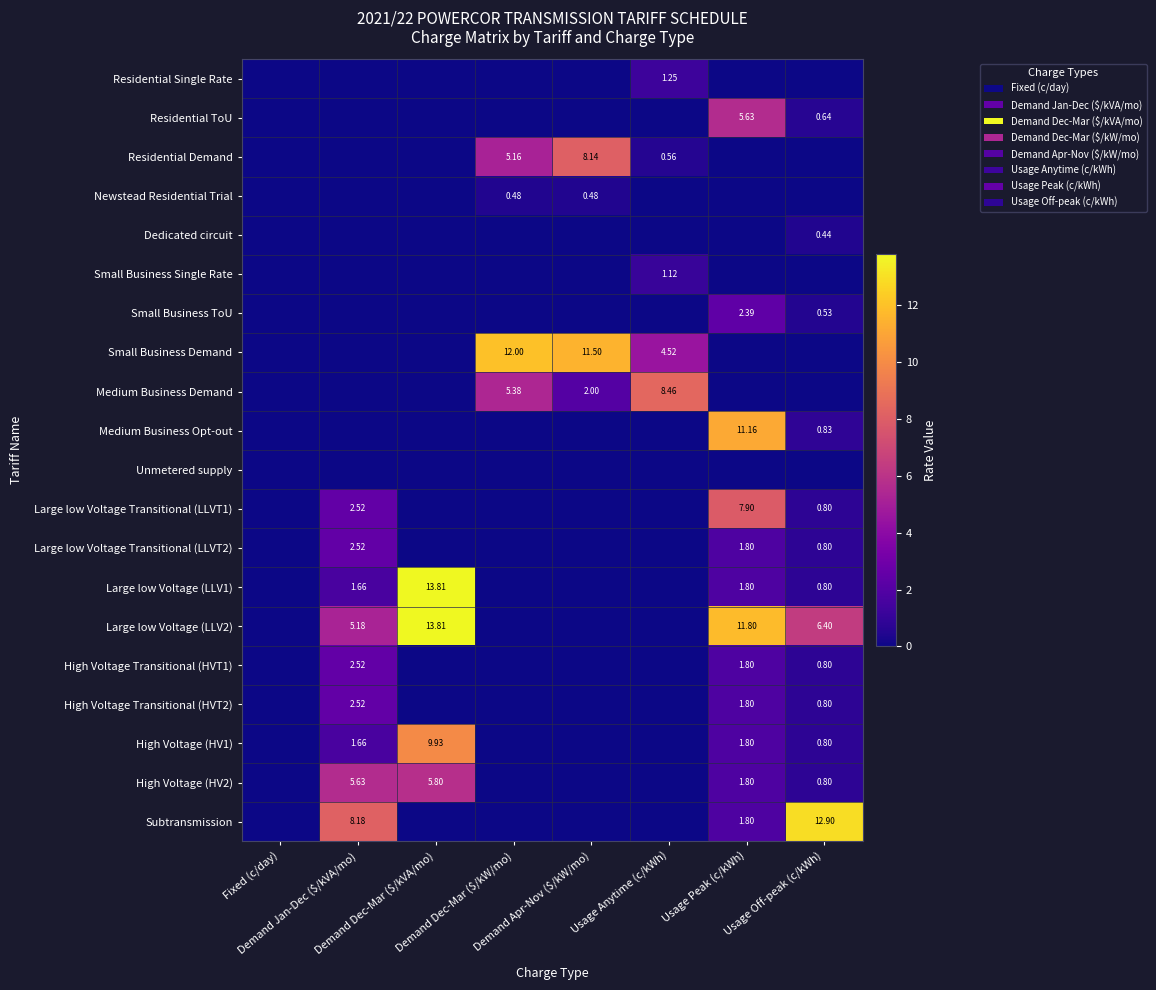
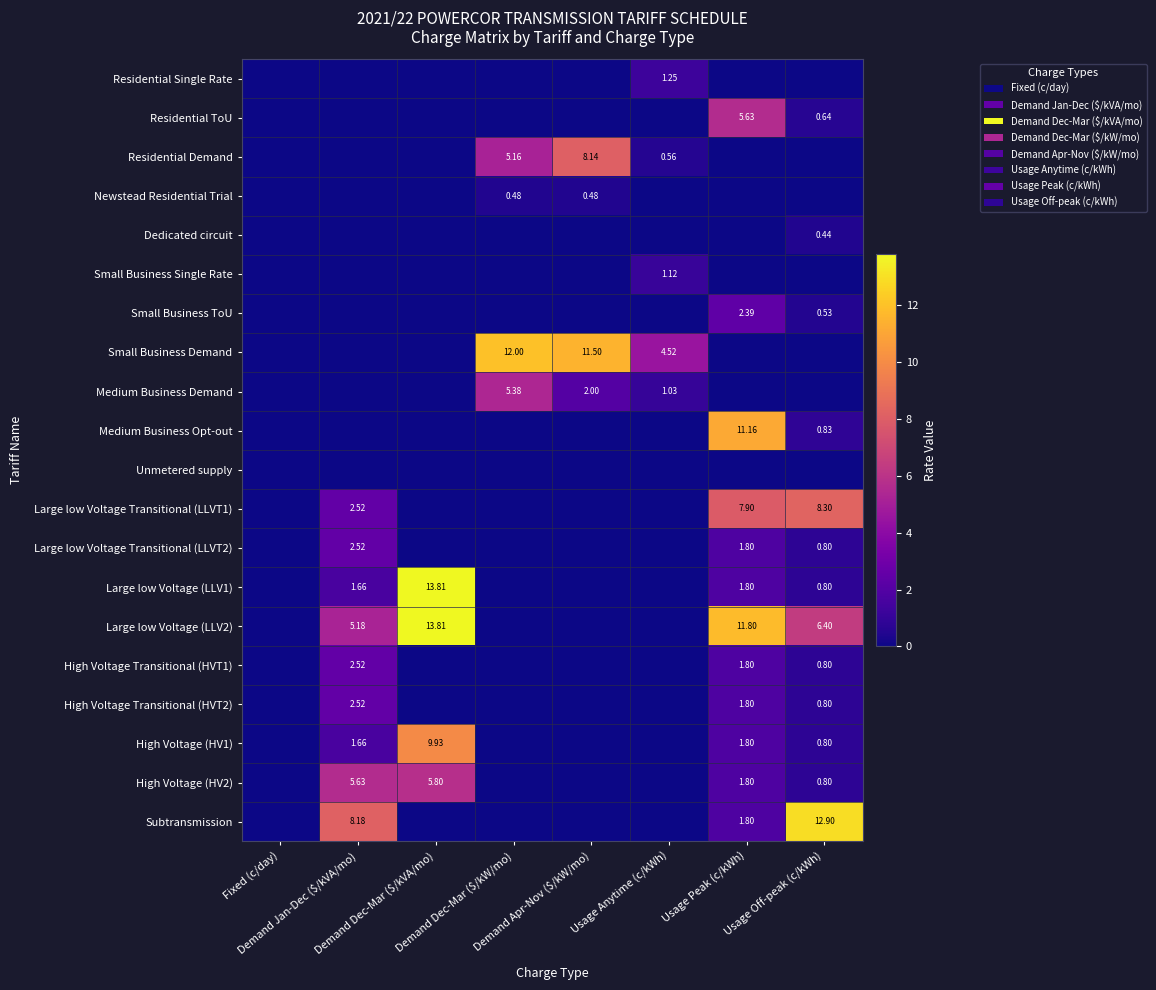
  {
    "Residential Single Rate": {
      "Usage Anytime (c/kWh)": 1.25
    },
    "Residential ToU": {
      "Usage Peak (c/kWh)": 5.63,
      "Usage Off-peak (c/kWh)": 0.64
    },
    "Residential Demand": {
      "Demand Dec-Mar ($/kW/mo)": 5.16,
      "Demand Apr-Nov ($/kW/mo)": 8.14,
      "Usage Anytime (c/kWh)": 0.56
    },
    "Newstead Residential Trial": {
      "Demand Dec-Mar ($/kW/mo)": 0.48,
      "Demand Apr-Nov ($/kW/mo)": 0.48
    },
    "Dedicated circuit": {
      "Usage Off-peak (c/kWh)": 0.44
    },
    "Small Business Single Rate": {
      "Usage Anytime (c/kWh)": 1.12
    },
    "Small Business ToU": {
      "Usage Peak (c/kWh)": 2.39,
      "Usage Off-peak (c/kWh)": 0.53
    },
    "Small Business Demand": {
      "Demand Dec-Mar ($/kW/mo)": 12.00,
      "Demand Apr-Nov ($/kW/mo)": 11.50,
      "Usage Anytime (c/kWh)": 4.52
    },
    "Medium Business Demand": {
      "Demand Dec-Mar ($/kW/mo)": 5.38,
      "Demand Apr-Nov ($/kW/mo)": 2.00,
-     "Usage Anytime (c/kWh)": 8.46
+     "Usage Anytime (c/kWh)": 1.03
    },
    "Medium Business Opt-out": {
      "Usage Peak (c/kWh)": 11.16,
      "Usage Off-peak (c/kWh)": 0.83
    },
    "Large low Voltage Transitional (LLVT1)": {
      "Demand Jan-Dec ($/kVA/mo)": 2.52,
      "Usage Peak (c/kWh)": 7.90,
-     "Usage Off-peak (c/kWh)": 0.80
+     "Usage Off-peak (c/kWh)": 8.30
    },
    "Large low Voltage Transitional (LLVT2)": {
      "Demand Jan-Dec ($/kVA/mo)": 2.52,
      "Usage Peak (c/kWh)": 1.80,
      "Usage Off-peak (c/kWh)": 0.80
    },
    "Large low Voltage (LLV1)": {
      "Demand Jan-Dec ($/kVA/mo)": 1.66,
      "Demand Dec-Mar ($/kVA/mo)": 13.81,
      "Usage Peak (c/kWh)": 1.80,
      "Usage Off-peak (c/kWh)": 0.80
    },
    "Large low Voltage (LLV2)": {
      "Demand Jan-Dec ($/kVA/mo)": 5.18,
      "Demand Dec-Mar ($/kVA/mo)": 13.81,
      "Usage Peak (c/kWh)": 11.80,
      "Usage Off-peak (c/kWh)": 6.40
    },
    "High Voltage Transitional (HVT1)": {
      "Demand Jan-Dec ($/kVA/mo)": 2.52,
      "Usage Peak (c/kWh)": 1.80,
      "Usage Off-peak (c/kWh)": 0.80
    },
    "High Voltage Transitional (HVT2)": {
      "Demand Jan-Dec ($/kVA/mo)": 2.52,
      "Usage Peak (c/kWh)": 1.80,
      "Usage Off-peak (c/kWh)": 0.80
    },
    "High Voltage (HV1)": {
      "Demand Jan-Dec ($/kVA/mo)": 1.66,
      "Demand Dec-Mar ($/kVA/mo)": 9.93,
      "Usage Peak (c/kWh)": 1.80,
      "Usage Off-peak (c/kWh)": 0.80
    },
    "High Voltage (HV2)": {
      "Demand Jan-Dec ($/kVA/mo)": 5.63,
      "Demand Dec-Mar ($/kVA/mo)": 5.80,
      "Usage Peak (c/kWh)": 1.80,
      "Usage Off-peak (c/kWh)": 0.80
    },
    "Subtransmission": {
      "Demand Jan-Dec ($/kVA/mo)": 8.18,
      "Usage Peak (c/kWh)": 1.80,
      "Usage Off-peak (c/kWh)": 12.90
    }
  }
